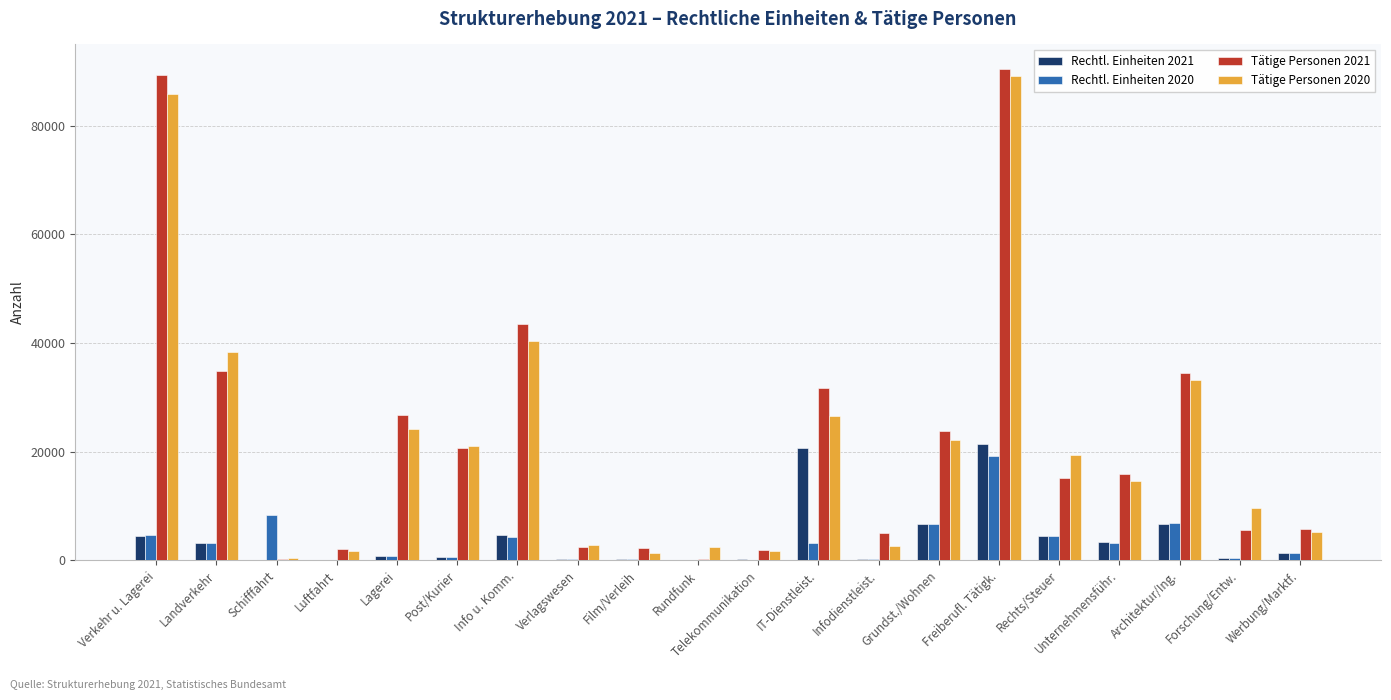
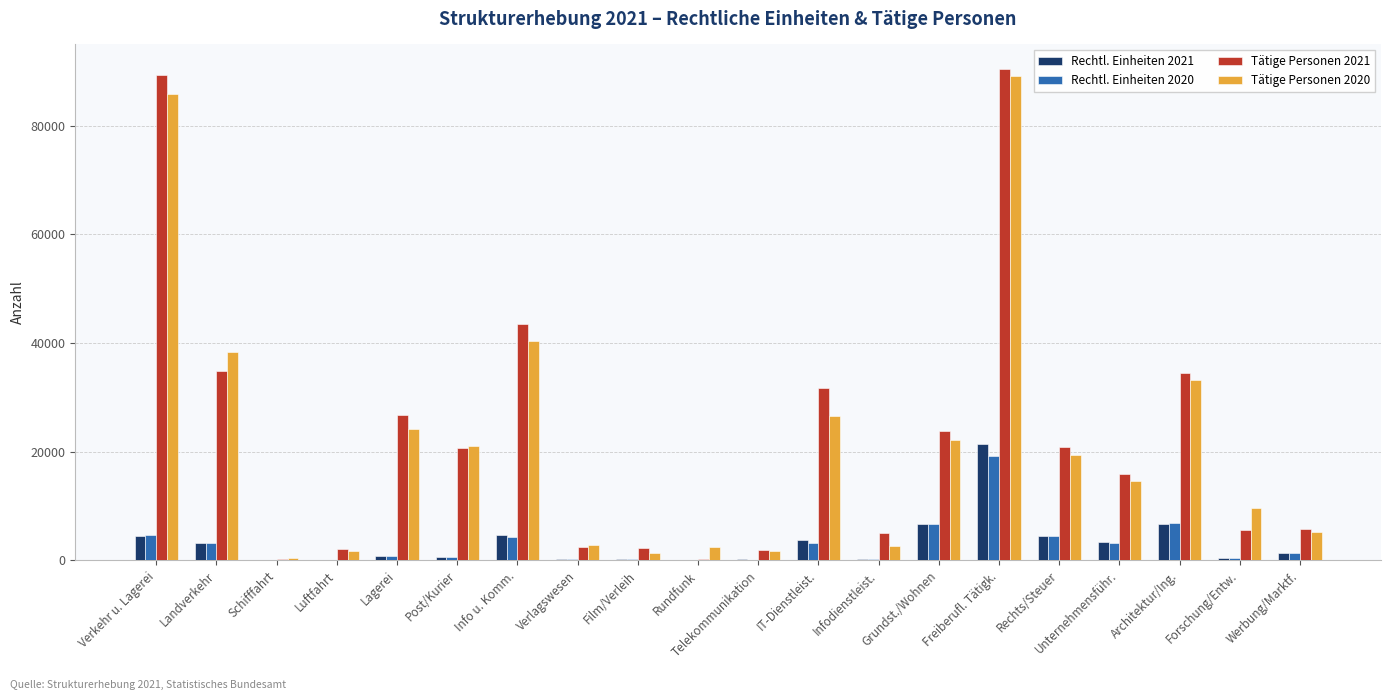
  {
    "Rechtl. Einheiten 2021": {
      "Verkehr u. Lagerei": 5000,
      "Landverkehr": 3000,
      "Lagerei": 1000,
      "Post/Kurier": 1000,
      "Info u. Komm.": 5000,
-     "IT-Dienstleist.": 21000,
+     "IT-Dienstleist.": 4000,
      "Grundst./Wohnen": 7000,
      "Freiberufl. Tätigk.": 21000,
      "Rechts/Steuer": 4000,
      "Unternehmensführ.": 3000,
      "Architektur/Ing.": 7000,
      "Werbung/Marktf.": 1000
    },
    "Rechtl. Einheiten 2020": {
      "Verkehr u. Lagerei": 5000,
      "Landverkehr": 3000,
-     "Schifffahrt": 8000,
+     "Schifffahrt": 0,
      "Lagerei": 1000,
      "Post/Kurier": 1000,
      "Info u. Komm.": 4000,
      "IT-Dienstleist.": 3000,
      "Grundst./Wohnen": 7000,
      "Freiberufl. Tätigk.": 19000,
      "Rechts/Steuer": 4000,
      "Unternehmensführ.": 3000,
      "Architektur/Ing.": 7000,
      "Werbung/Marktf.": 1000
    },
    "Tätige Personen 2021": {
      "Verkehr u. Lagerei": 89000,
      "Landverkehr": 35000,
      "Luftfahrt": 2000,
      "Lagerei": 27000,
      "Post/Kurier": 21000,
      "Info u. Komm.": 44000,
      "Verlagswesen": 3000,
      "Film/Verleih": 2000,
      "Telekommunikation": 2000,
      "IT-Dienstleist.": 32000,
      "Infodienstleist.": 5000,
      "Grundst./Wohnen": 24000,
      "Freiberufl. Tätigk.": 90000,
-     "Rechts/Steuer": 15000,
+     "Rechts/Steuer": 21000,
      "Unternehmensführ.": 16000,
      "Architektur/Ing.": 34000,
      "Forschung/Entw.": 6000,
      "Werbung/Marktf.": 6000
    },
    "Tätige Personen 2020": {
      "Verkehr u. Lagerei": 86000,
      "Landverkehr": 38000,
      "Luftfahrt": 2000,
      "Lagerei": 24000,
      "Post/Kurier": 21000,
      "Info u. Komm.": 40000,
      "Verlagswesen": 3000,
      "Film/Verleih": 1000,
      "Rundfunk": 2000,
      "Telekommunikation": 2000,
      "IT-Dienstleist.": 26000,
      "Infodienstleist.": 3000,
      "Grundst./Wohnen": 22000,
      "Freiberufl. Tätigk.": 89000,
      "Rechts/Steuer": 19000,
      "Unternehmensführ.": 15000,
      "Architektur/Ing.": 33000,
      "Forschung/Entw.": 10000,
      "Werbung/Marktf.": 5000
    }
  }
